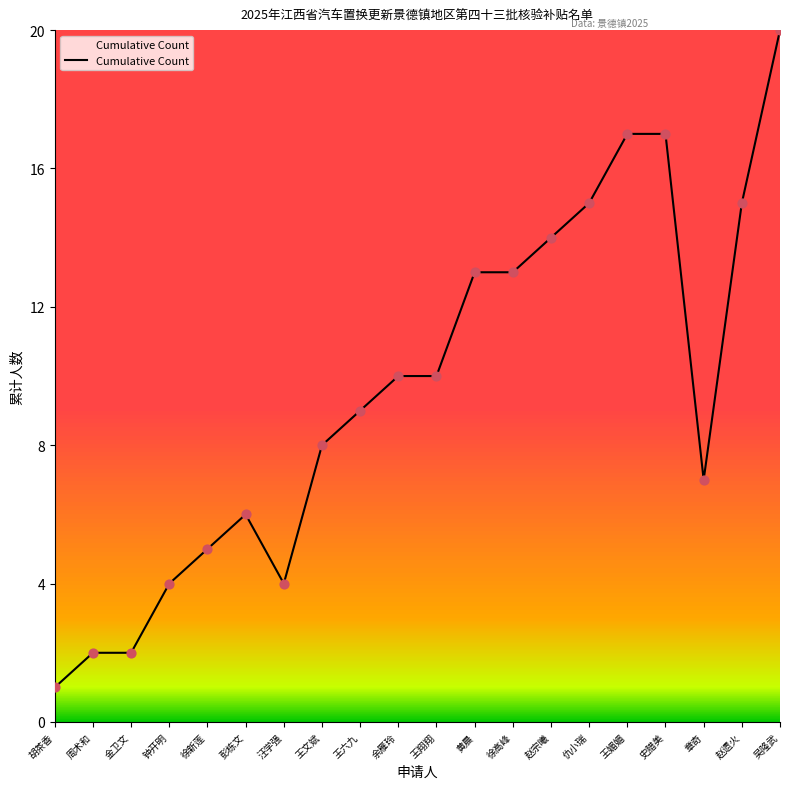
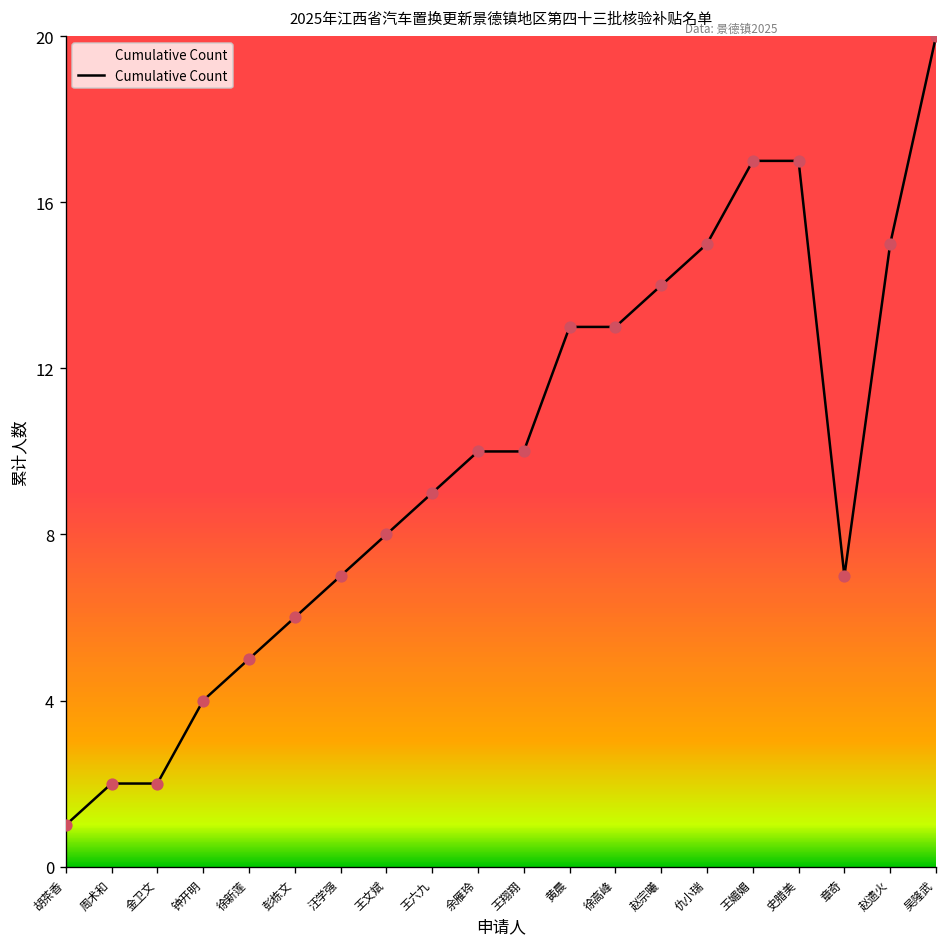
  {
    "胡茶香": 1,
    "周术和": 2,
    "金卫文": 2,
    "钟开明": 4,
    "徐新莲": 5,
    "彭栋文": 6,
-   "汪学强": 4,
+   "汪学强": 7,
    "王文斌": 8,
    "王六九": 9,
    "余雁玲": 10,
    "王翔翔": 10,
    "黄晨": 13,
    "徐高峰": 13,
    "赵宗曦": 14,
    "仇小瑞": 15,
    "王媚媚": 17,
    "史腊美": 17,
    "章奇": 7,
    "赵遗火": 15,
    "吴隆武": 20
  }
